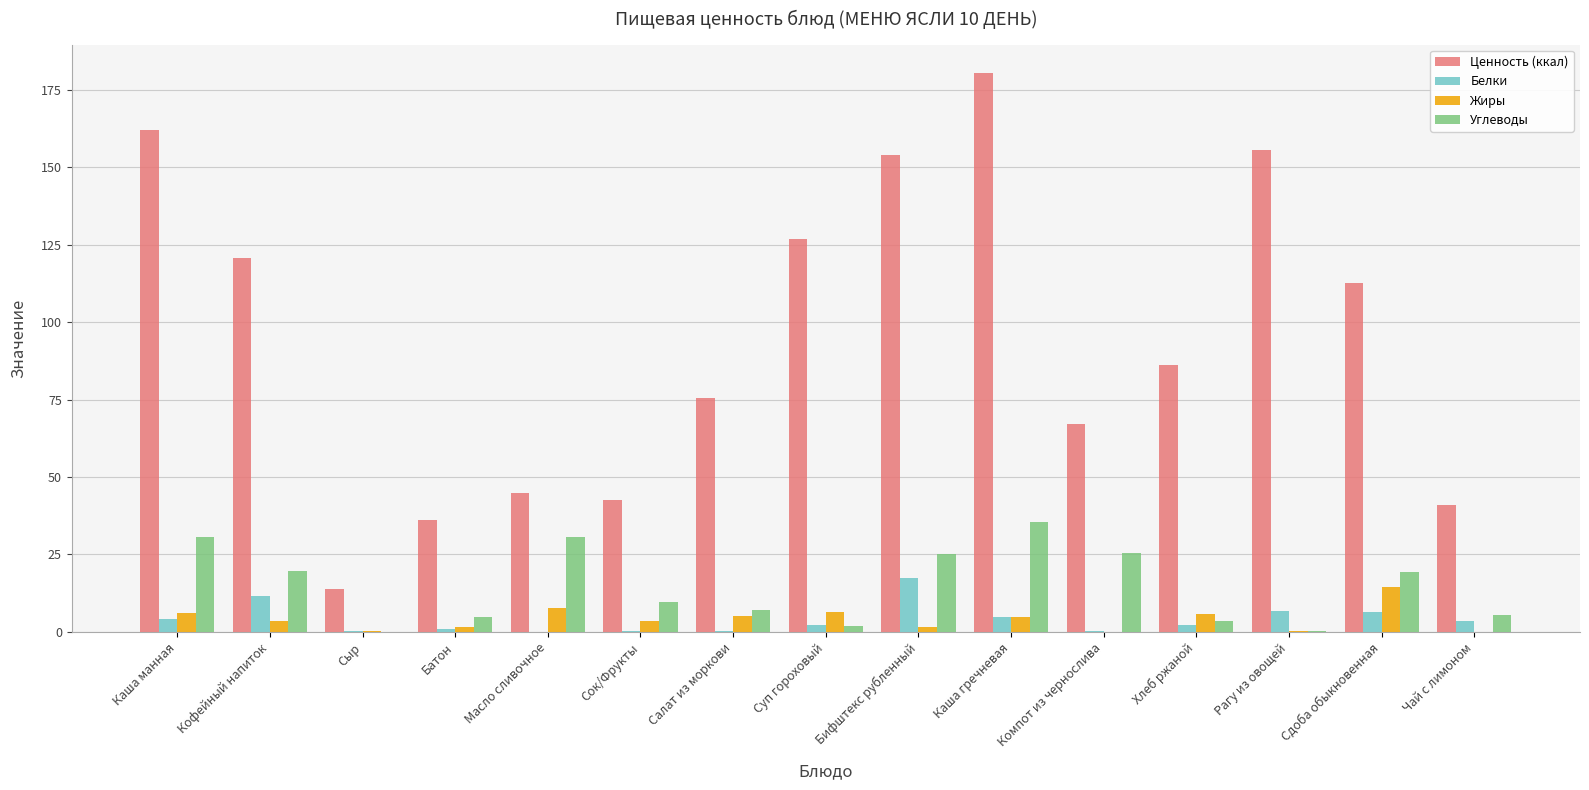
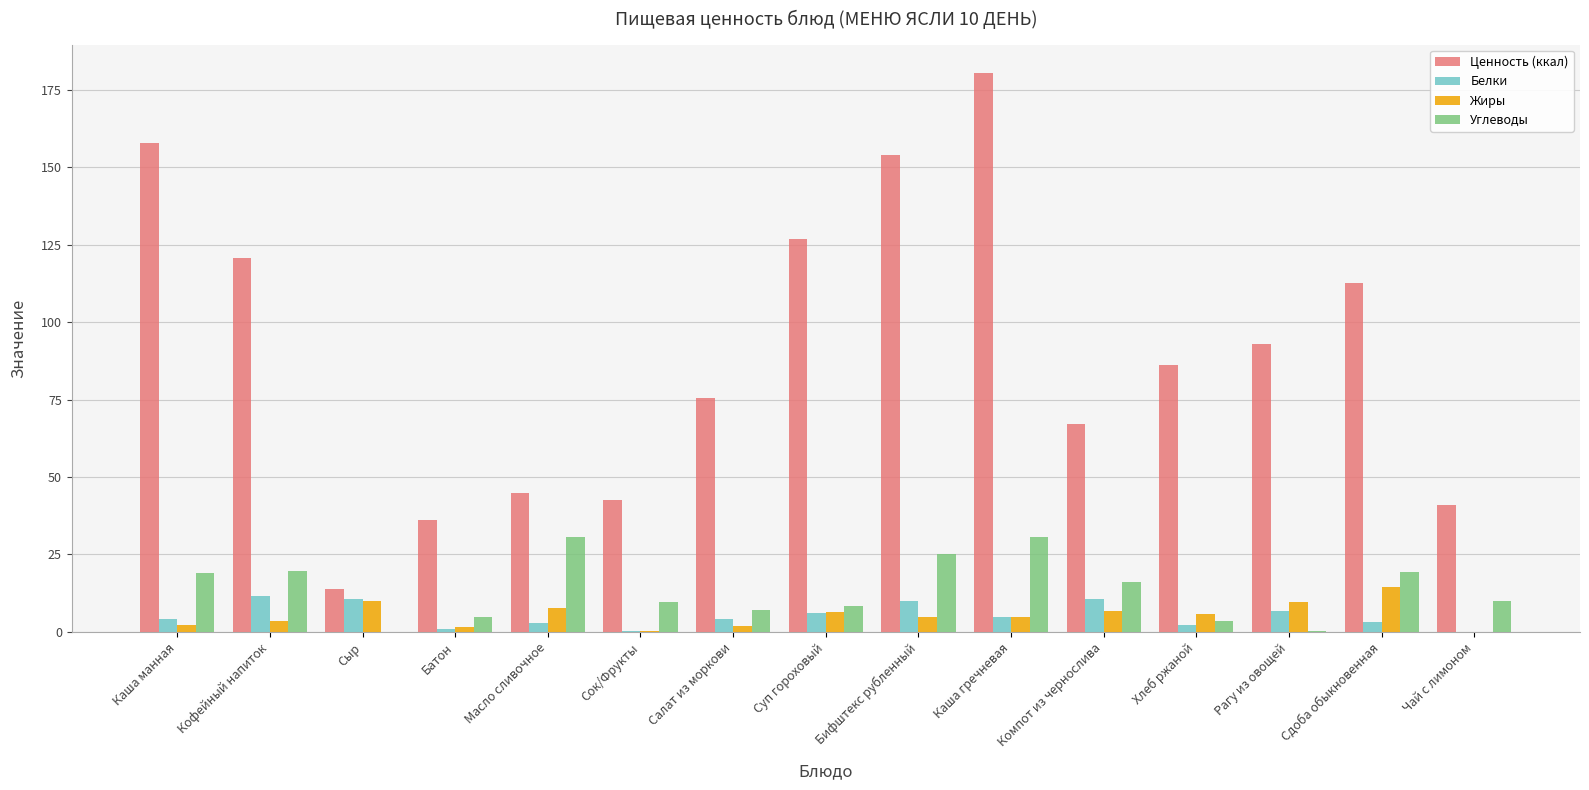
  {
    "Ценность (ккал)": {
-     "Каша манная": 162,
+     "Каша манная": 158,
      "Кофейный напиток": 121,
      "Сыр": 14,
      "Батон": 36,
      "Масло сливочное": 45,
      "Сок/Фрукты": 43,
      "Салат из моркови": 75,
      "Суп гороховый": 127,
      "Бифштекс рубленный": 154,
      "Каша гречневая": 181,
      "Компот из чернослива": 67,
      "Хлеб ржаной": 86,
-     "Рагу из овощей": 156,
+     "Рагу из овощей": 93,
      "Сдоба обыкновенная": 113,
      "Чай с лимоном": 41
    },
    "Белки": {
      "Каша манная": 4,
      "Кофейный напиток": 12,
-     "Сыр": 0,
-     "Масло сливочное": 0,
-     "Салат из моркови": 0,
-     "Суп гороховый": 2,
-     "Бифштекс рубленный": 17,
+     "Сыр": 10,
+     "Масло сливочное": 3,
+     "Салат из моркови": 4,
+     "Суп гороховый": 6,
+     "Бифштекс рубленный": 10,
      "Каша гречневая": 5,
-     "Компот из чернослива": 0,
+     "Компот из чернослива": 11,
      "Хлеб ржаной": 2,
      "Рагу из овощей": 7,
-     "Сдоба обыкновенная": 6,
-     "Чай с лимоном": 3
+     "Сдоба обыкновенная": 3,
+     "Чай с лимоном": 0
    },
    "Жиры": {
-     "Каша манная": 6,
+     "Каша манная": 2,
      "Кофейный напиток": 4,
-     "Сыр": 0,
+     "Сыр": 10,
      "Батон": 2,
      "Масло сливочное": 8,
-     "Сок/Фрукты": 3,
-     "Салат из моркови": 5,
+     "Сок/Фрукты": 0,
+     "Салат из моркови": 2,
      "Суп гороховый": 7,
-     "Бифштекс рубленный": 2,
+     "Бифштекс рубленный": 5,
      "Каша гречневая": 5,
-     "Компот из чернослива": 0,
+     "Компот из чернослива": 7,
      "Хлеб ржаной": 6,
-     "Рагу из овощей": 0,
+     "Рагу из овощей": 10,
      "Сдоба обыкновенная": 15,
      "Чай с лимоном": 0
    },
    "Углеводы": {
-     "Каша манная": 31,
+     "Каша манная": 19,
      "Кофейный напиток": 20,
      "Сыр": 0,
      "Батон": 5,
      "Масло сливочное": 31,
      "Сок/Фрукты": 10,
      "Салат из моркови": 7,
-     "Суп гороховый": 2,
+     "Суп гороховый": 8,
      "Бифштекс рубленный": 25,
-     "Каша гречневая": 36,
-     "Компот из чернослива": 26,
+     "Каша гречневая": 31,
+     "Компот из чернослива": 16,
      "Хлеб ржаной": 3,
      "Сдоба обыкновенная": 19,
-     "Чай с лимоном": 6
+     "Чай с лимоном": 10
    }
  }
